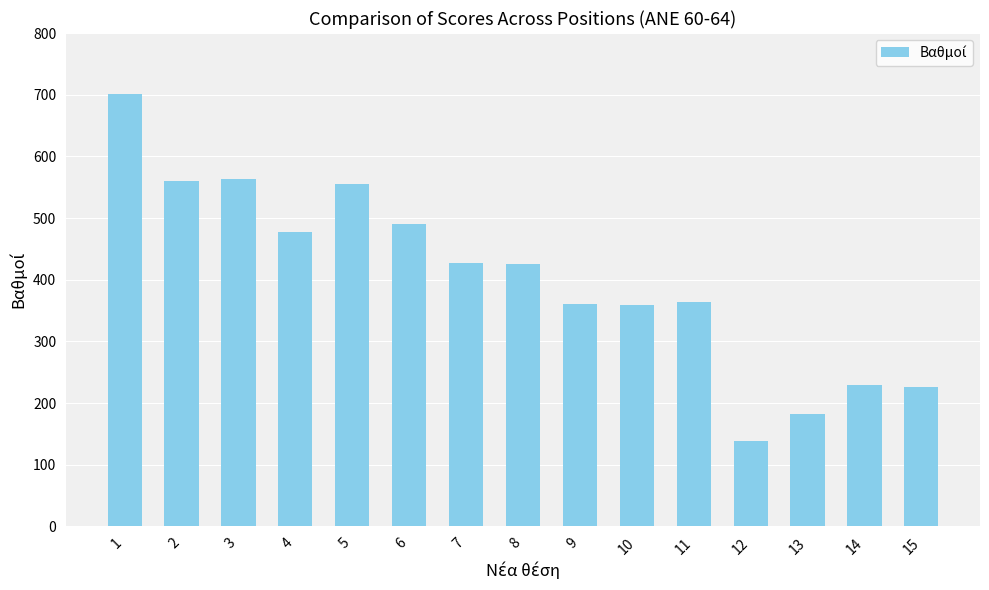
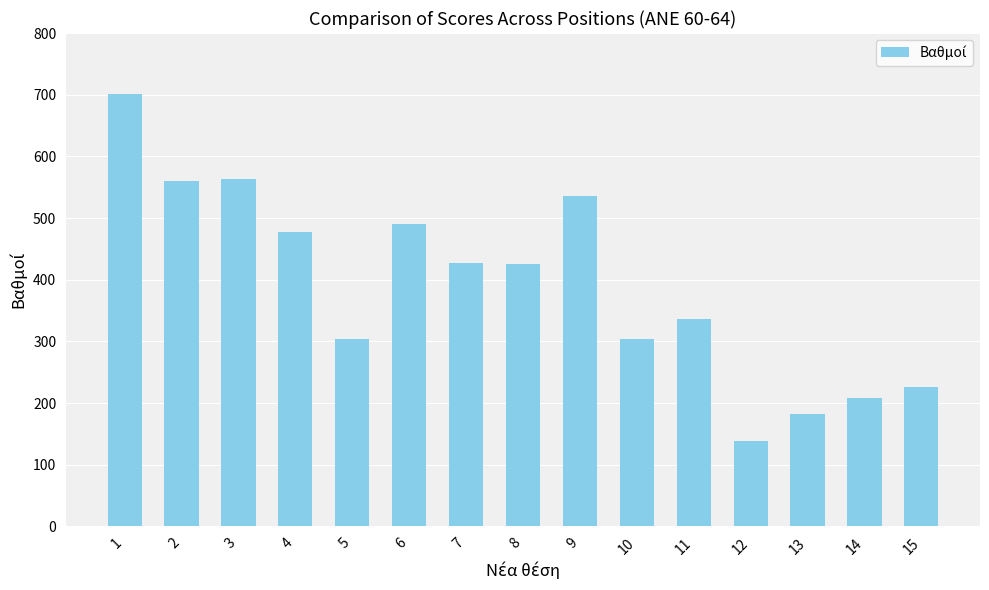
  {
    "1": 700,
    "2": 560,
    "3": 560,
    "4": 480,
-   "5": 560,
+   "5": 300,
    "6": 490,
    "7": 430,
    "8": 430,
-   "9": 360,
-   "10": 360,
-   "11": 360,
+   "9": 540,
+   "10": 300,
+   "11": 340,
    "12": 140,
    "13": 180,
-   "14": 230,
+   "14": 210,
    "15": 230
  }
